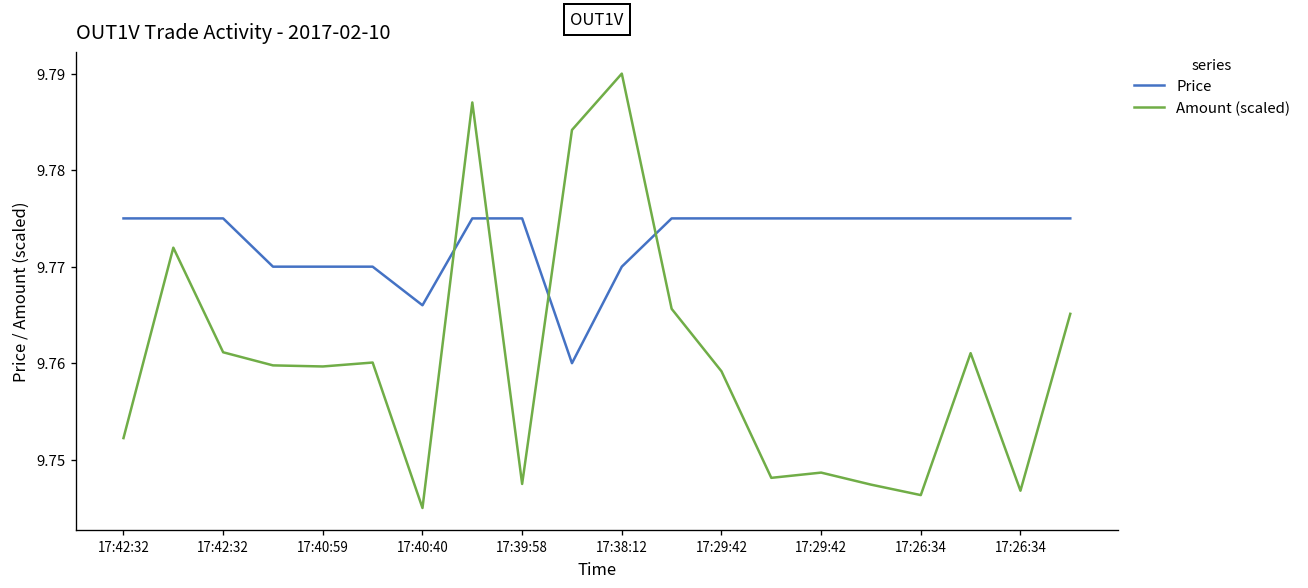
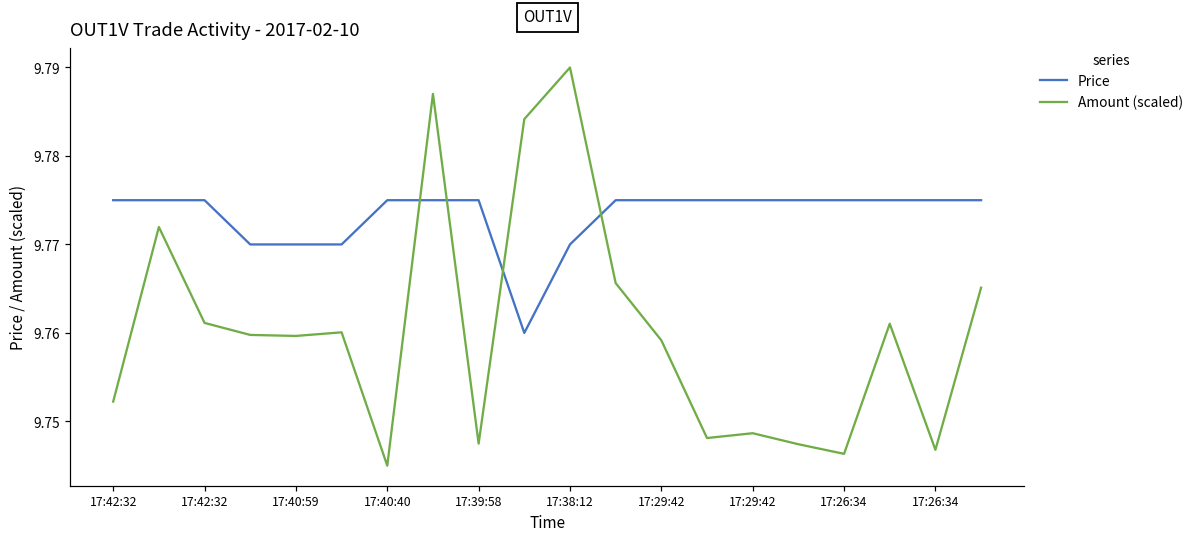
  {
    "Price": {
-     "17:40:40": 9.766,
+     "17:40:40": 9.775,
      "17:38:12": 9.770
    },
    "Amount (scaled)": {
      "17:40:40": 9.745,
      "17:38:12": 9.790
    }
  }
